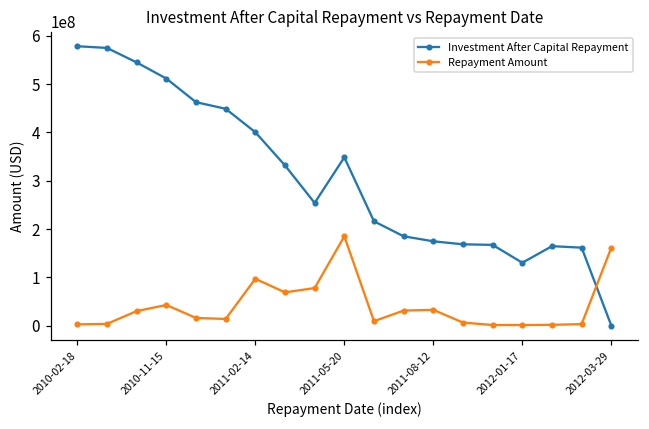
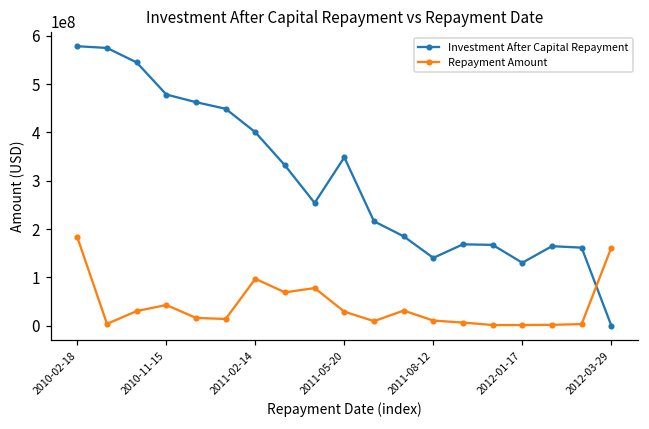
  {
    "Investment After Capital Repayment": {
      "2010-02-18": 580000000,
-     "2010-11-15": 510000000,
+     "2010-11-15": 480000000,
      "2011-02-14": 400000000,
      "2011-05-20": 350000000,
-     "2011-08-12": 170000000,
+     "2011-08-12": 140000000,
      "2012-01-17": 130000000,
      "2012-03-29": 0
    },
    "Repayment Amount": {
-     "2010-02-18": 0,
+     "2010-02-18": 180000000,
      "2010-11-15": 40000000,
      "2011-02-14": 100000000,
-     "2011-05-20": 180000000,
-     "2011-08-12": 30000000,
+     "2011-05-20": 30000000,
+     "2011-08-12": 10000000,
      "2012-01-17": 0,
      "2012-03-29": 160000000
    }
  }
